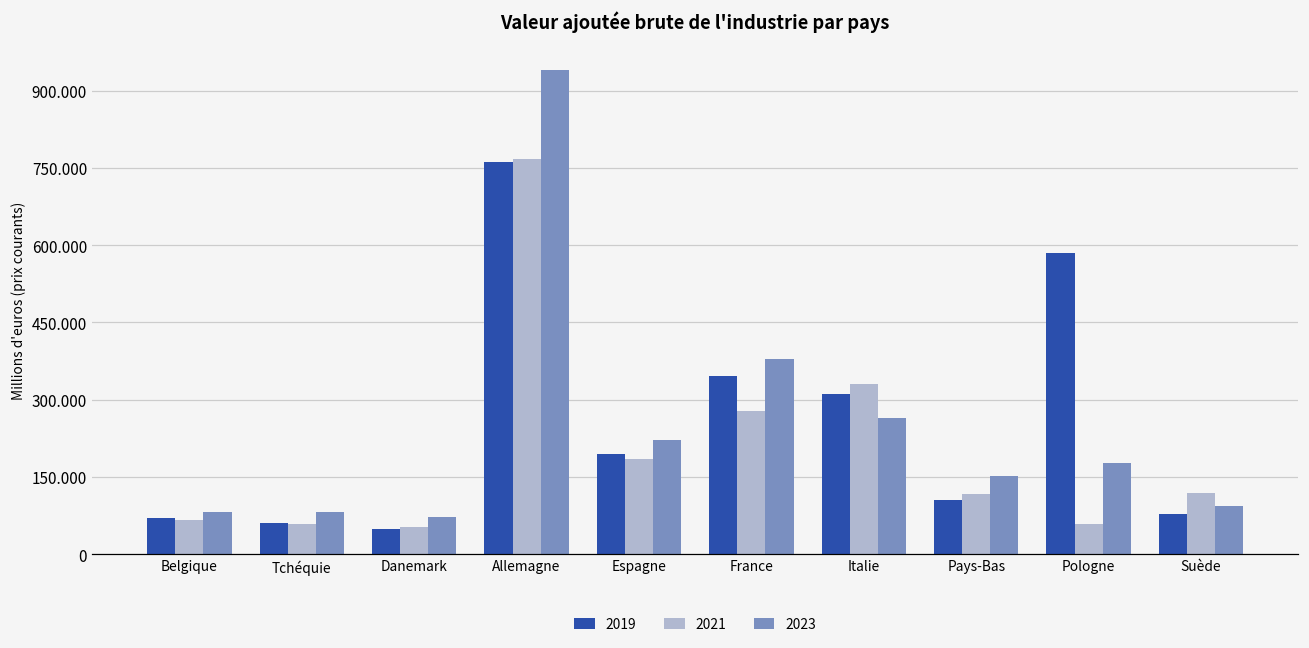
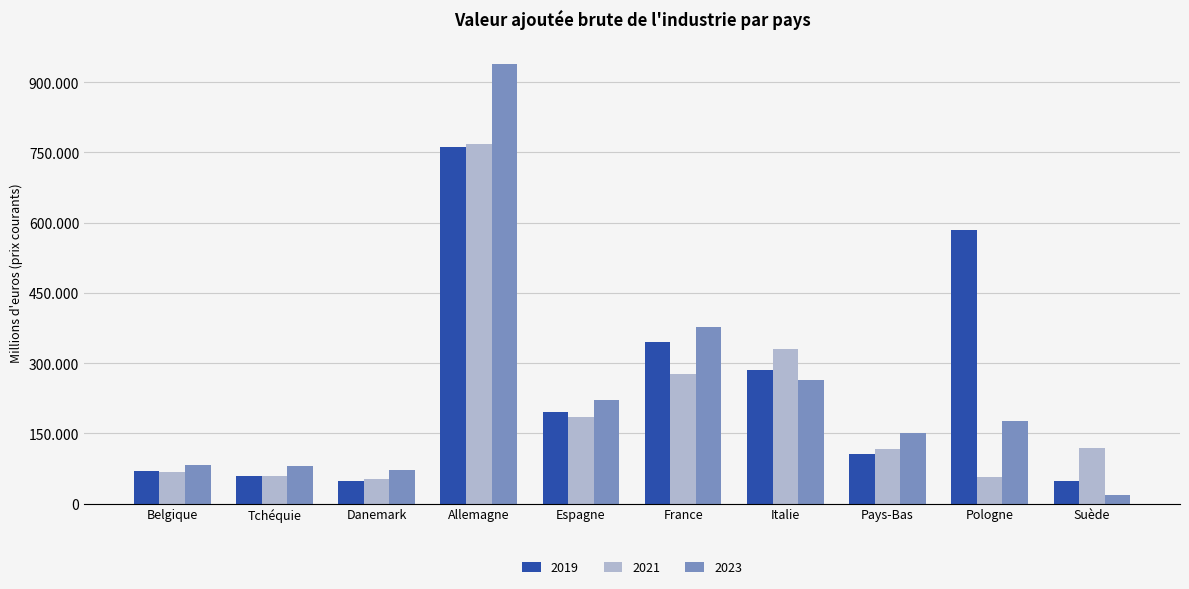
  {
    "2019": {
      "Belgique": 70,
      "Tchéquie": 60,
      "Danemark": 50,
      "Allemagne": 760,
      "Espagne": 190,
      "France": 340,
-     "Italie": 310,
+     "Italie": 280,
      "Pays-Bas": 110,
      "Pologne": 580,
-     "Suède": 80
+     "Suède": 50
    },
    "2021": {
      "Belgique": 70,
      "Tchéquie": 60,
      "Danemark": 50,
      "Allemagne": 770,
      "Espagne": 190,
      "France": 280,
      "Italie": 330,
      "Pays-Bas": 120,
      "Pologne": 60,
      "Suède": 120
    },
    "2023": {
      "Belgique": 80,
      "Tchéquie": 80,
      "Danemark": 70,
      "Allemagne": 940,
      "Espagne": 220,
      "France": 380,
      "Italie": 260,
      "Pays-Bas": 150,
      "Pologne": 180,
-     "Suède": 90
+     "Suède": 20
    }
  }
